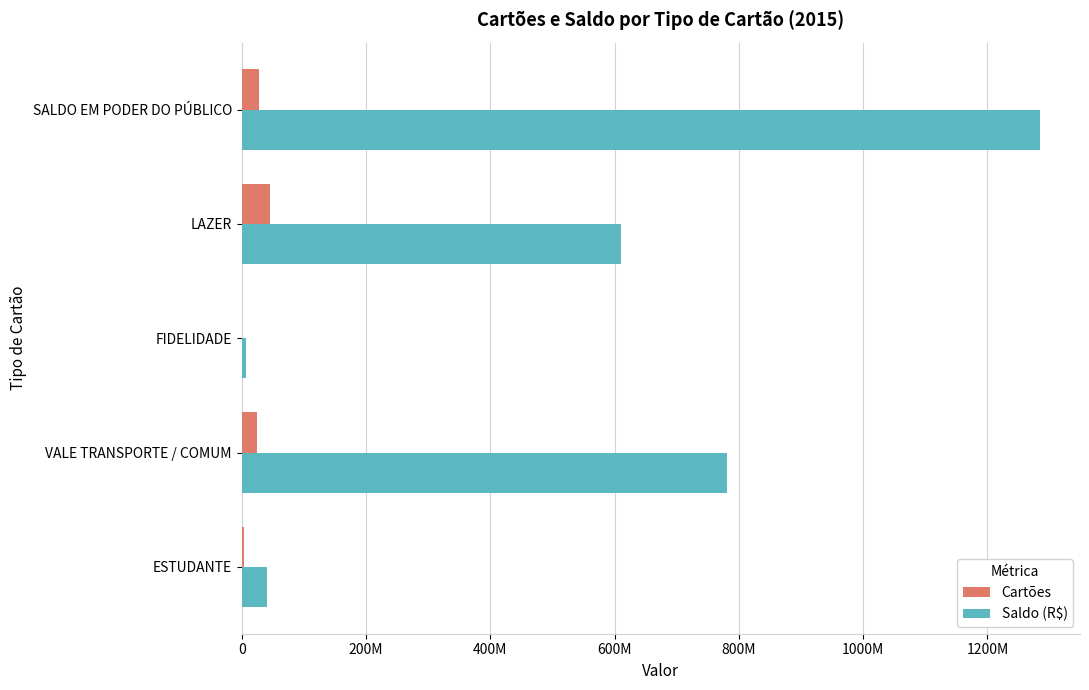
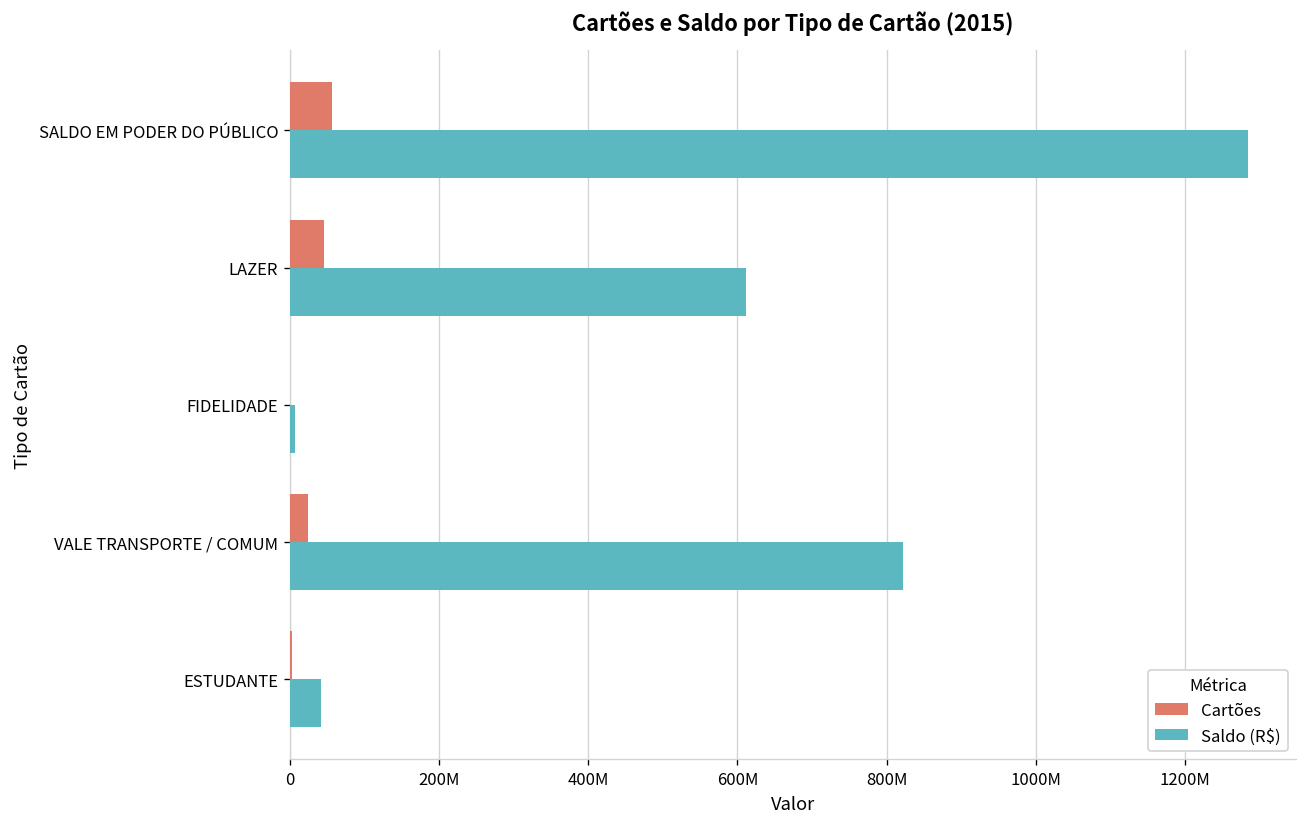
  {
    "Cartões": {
-     "SALDO EM PODER DO PÚBLICO": 30000000,
+     "SALDO EM PODER DO PÚBLICO": 60000000,
      "LAZER": 50000000,
      "VALE TRANSPORTE / COMUM": 20000000
    },
    "Saldo (R$)": {
      "SALDO EM PODER DO PÚBLICO": 1280000000,
      "LAZER": 610000000,
      "FIDELIDADE": 10000000,
-     "VALE TRANSPORTE / COMUM": 780000000,
+     "VALE TRANSPORTE / COMUM": 820000000,
      "ESTUDANTE": 40000000
    }
  }
